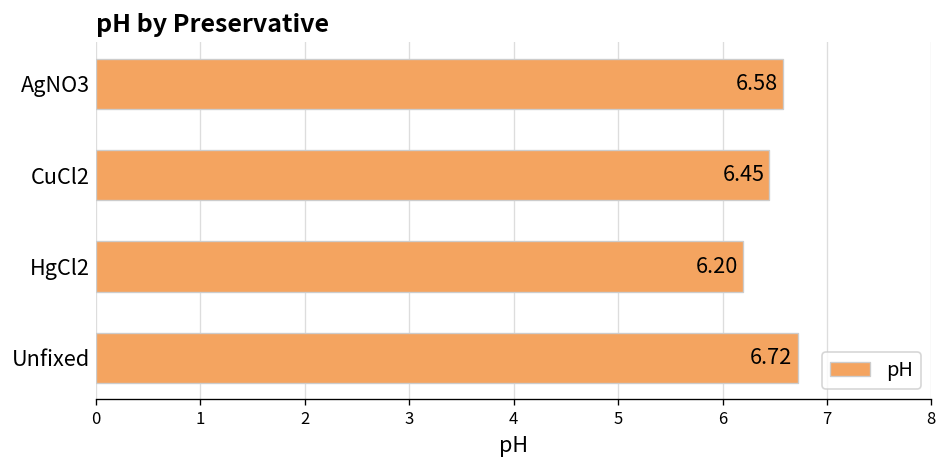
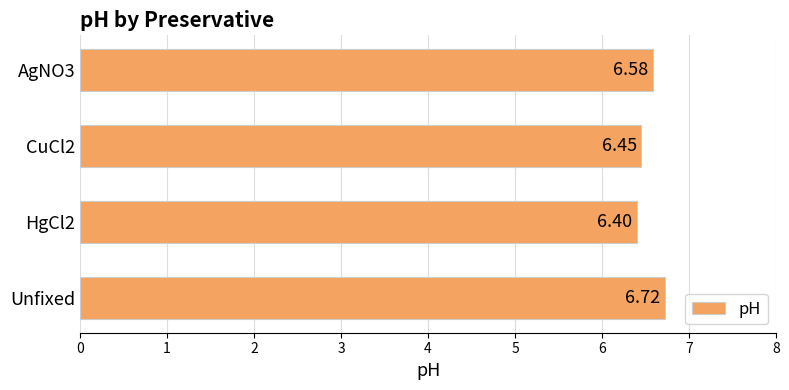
  {
    "AgNO3": 6.58,
    "CuCl2": 6.45,
-   "HgCl2": 6.20,
+   "HgCl2": 6.40,
    "Unfixed": 6.72
  }
